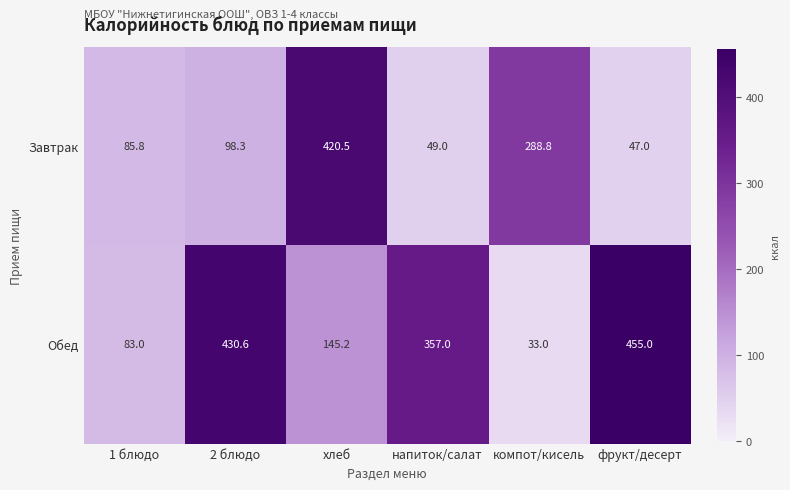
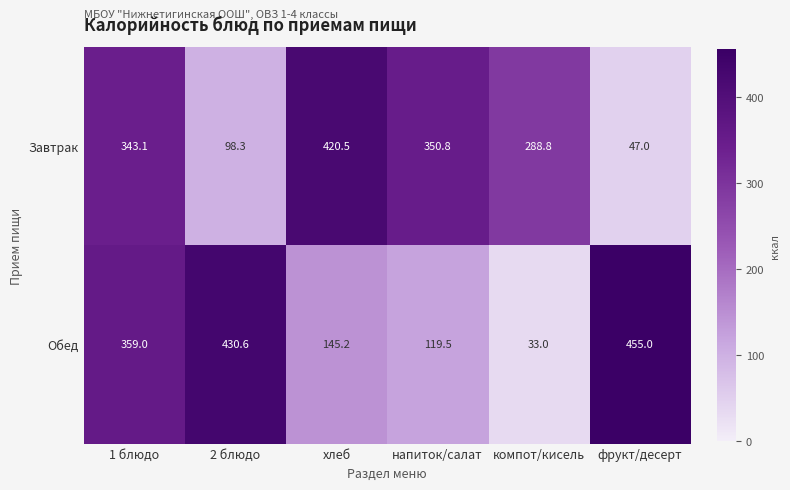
  {
    "Завтрак": {
-     "1 блюдо": 85.8,
+     "1 блюдо": 343.1,
      "2 блюдо": 98.3,
      "хлеб": 420.5,
-     "напиток/салат": 49.0,
+     "напиток/салат": 350.8,
      "компот/кисель": 288.8,
      "фрукт/десерт": 47.0
    },
    "Обед": {
-     "1 блюдо": 83.0,
+     "1 блюдо": 359.0,
      "2 блюдо": 430.6,
      "хлеб": 145.2,
-     "напиток/салат": 357.0,
+     "напиток/салат": 119.5,
      "компот/кисель": 33.0,
      "фрукт/десерт": 455.0
    }
  }
